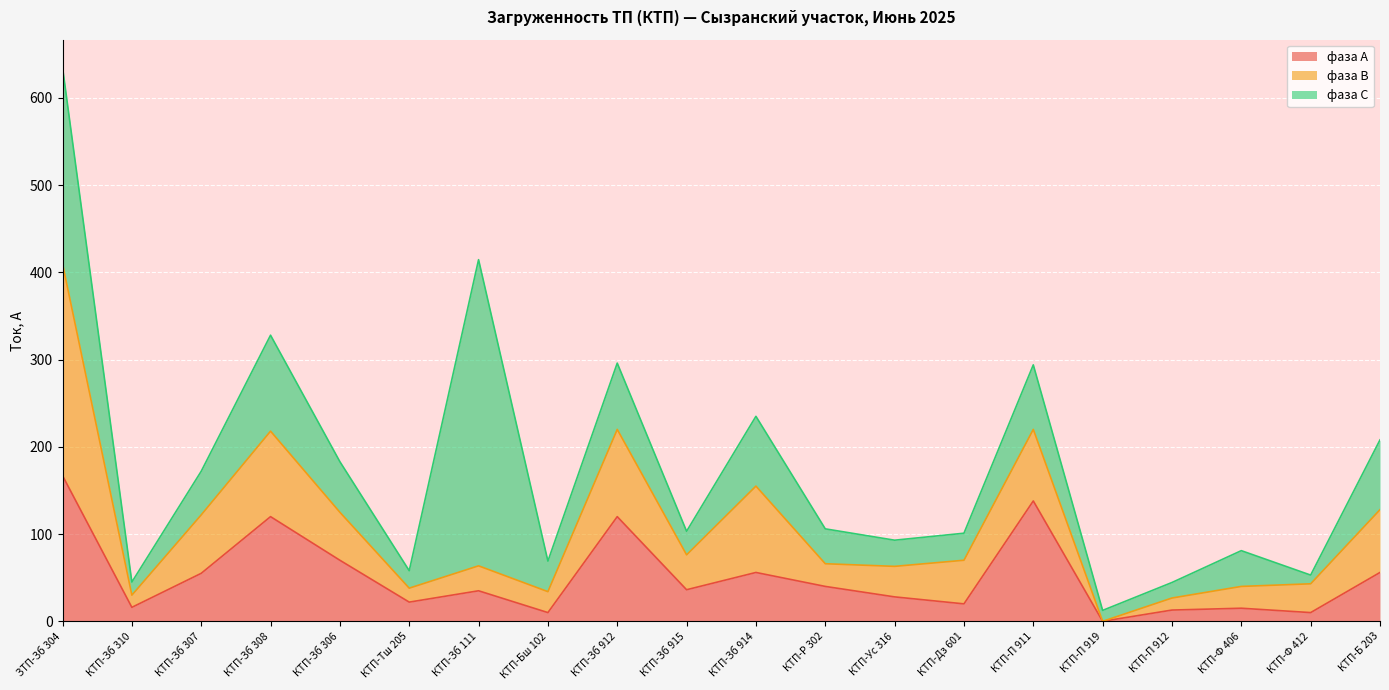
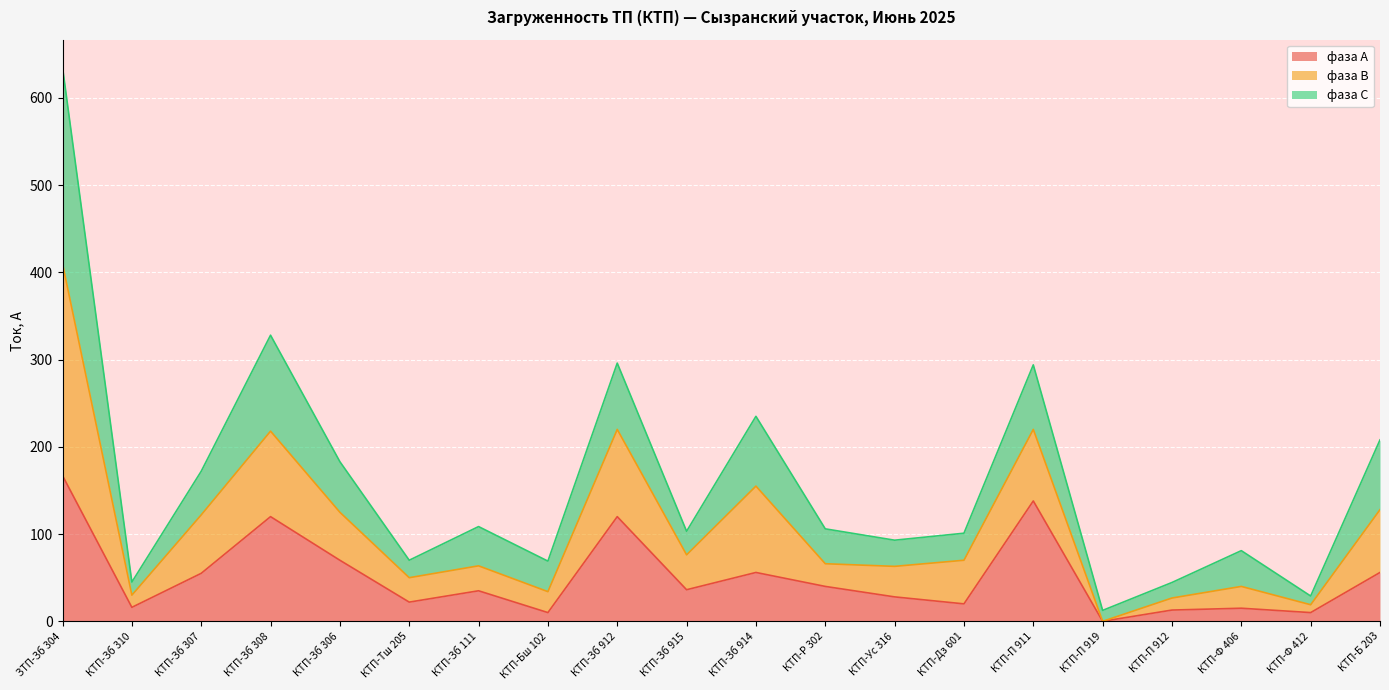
  {
    "фаза А": {
      "ЗТП-Зб 304": 170,
      "КТП-Зб 310": 20,
      "КТП-Зб 307": 60,
      "КТП-Зб 308": 120,
      "КТП-Зб 306": 70,
      "КТП-Тш 205": 20,
      "КТП-Зб 111": 40,
      "КТП-Бш 102": 10,
      "КТП-Зб 912": 120,
      "КТП-Зб 915": 40,
      "КТП-Зб 914": 60,
      "КТП-Р 302": 40,
      "КТП-Ус 316": 30,
      "КТП-Дз 601": 20,
      "КТП-П 911": 140,
      "КТП-П 912": 10,
      "КТП-Ф 406": 20,
      "КТП-Ф 412": 10,
      "КТП-Б 203": 60
    },
    "фаза В": {
      "ЗТП-Зб 304": 240,
      "КТП-Зб 310": 10,
      "КТП-Зб 307": 70,
      "КТП-Зб 308": 100,
      "КТП-Зб 306": 60,
-     "КТП-Тш 205": 20,
+     "КТП-Тш 205": 30,
      "КТП-Зб 111": 30,
      "КТП-Бш 102": 20,
      "КТП-Зб 912": 100,
      "КТП-Зб 915": 40,
      "КТП-Зб 914": 100,
      "КТП-Р 302": 30,
      "КТП-Ус 316": 40,
      "КТП-Дз 601": 50,
      "КТП-П 911": 80,
      "КТП-П 912": 10,
      "КТП-Ф 406": 30,
-     "КТП-Ф 412": 30,
+     "КТП-Ф 412": 10,
      "КТП-Б 203": 70
    },
    "фаза С": {
      "ЗТП-Зб 304": 230,
      "КТП-Зб 310": 20,
      "КТП-Зб 307": 50,
      "КТП-Зб 308": 110,
      "КТП-Зб 306": 60,
      "КТП-Тш 205": 20,
-     "КТП-Зб 111": 350,
+     "КТП-Зб 111": 40,
      "КТП-Бш 102": 40,
      "КТП-Зб 912": 80,
      "КТП-Зб 915": 30,
      "КТП-Зб 914": 80,
      "КТП-Р 302": 40,
      "КТП-Ус 316": 30,
      "КТП-Дз 601": 30,
      "КТП-П 911": 70,
      "КТП-П 919": 10,
      "КТП-П 912": 20,
      "КТП-Ф 406": 40,
      "КТП-Ф 412": 10,
      "КТП-Б 203": 80
    }
  }
